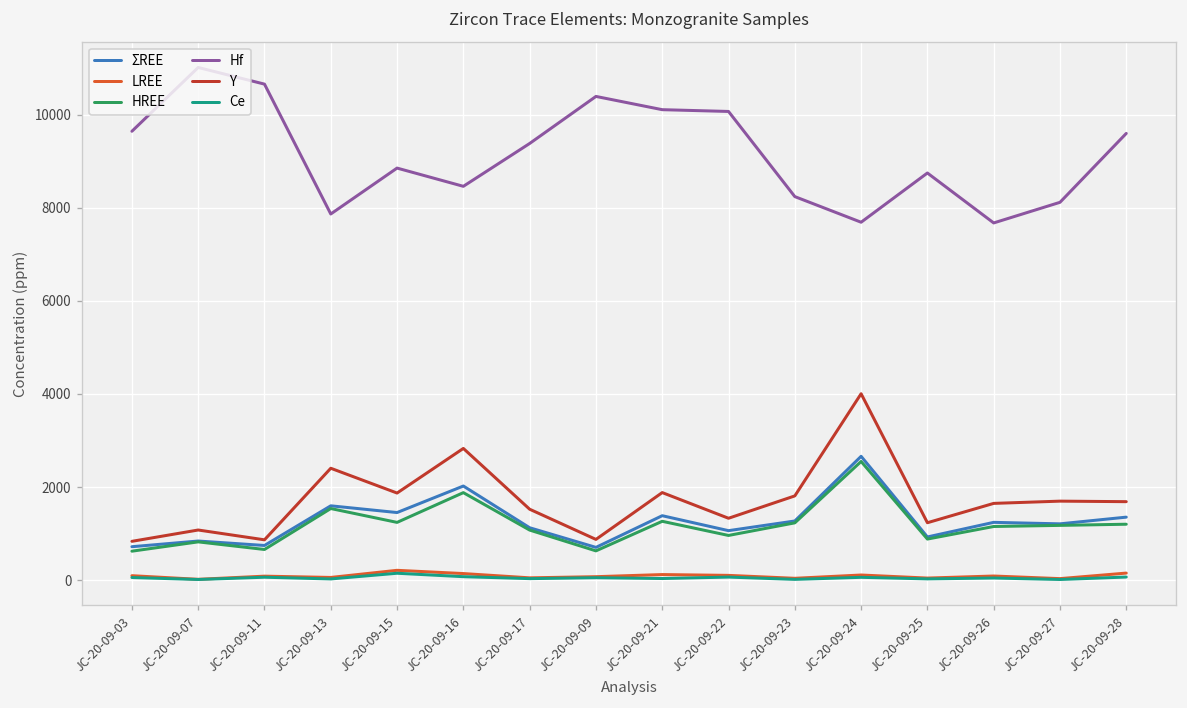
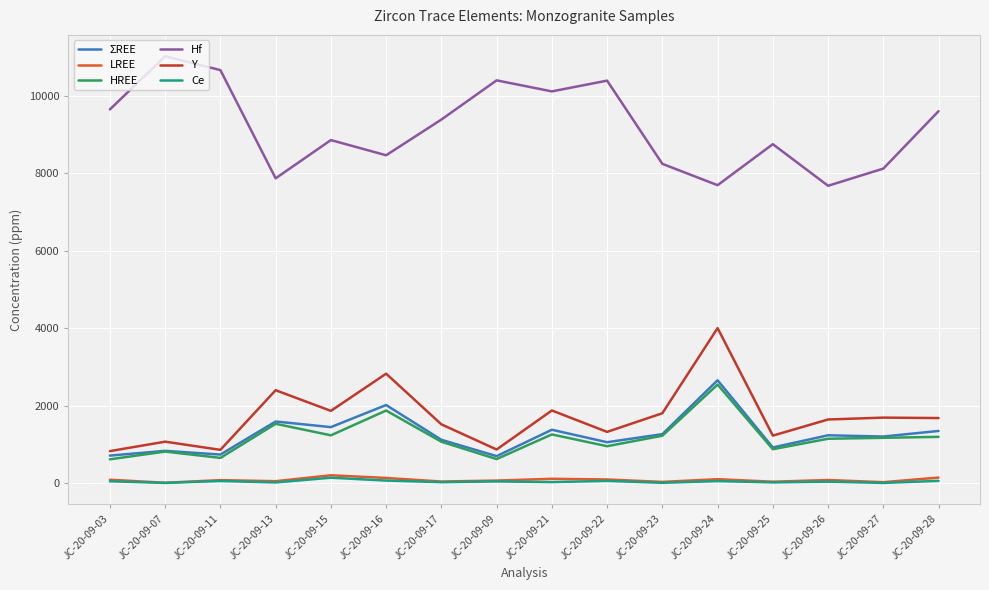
  {
    "ΣREE": {
      "JC-20-09-03": 700,
      "JC-20-09-11": 700,
      "JC-20-09-15": 1500,
      "JC-20-09-16": 2000,
      "JC-20-09-09": 700,
      "JC-20-09-21": 1400,
      "JC-20-09-22": 1100,
      "JC-20-09-24": 2700,
      "JC-20-09-26": 1200,
      "JC-20-09-28": 1400
    },
    "Hf": {
      "JC-20-09-03": 9600,
      "JC-20-09-11": 10700,
      "JC-20-09-13": 7900,
      "JC-20-09-15": 8900,
      "JC-20-09-16": 8500,
      "JC-20-09-17": 9400,
      "JC-20-09-09": 10400,
      "JC-20-09-21": 10100,
-     "JC-20-09-22": 10100,
+     "JC-20-09-22": 10400,
      "JC-20-09-23": 8200,
      "JC-20-09-24": 7700,
      "JC-20-09-25": 8700,
      "JC-20-09-26": 7700,
      "JC-20-09-27": 8100,
      "JC-20-09-28": 9600
    }
  }
